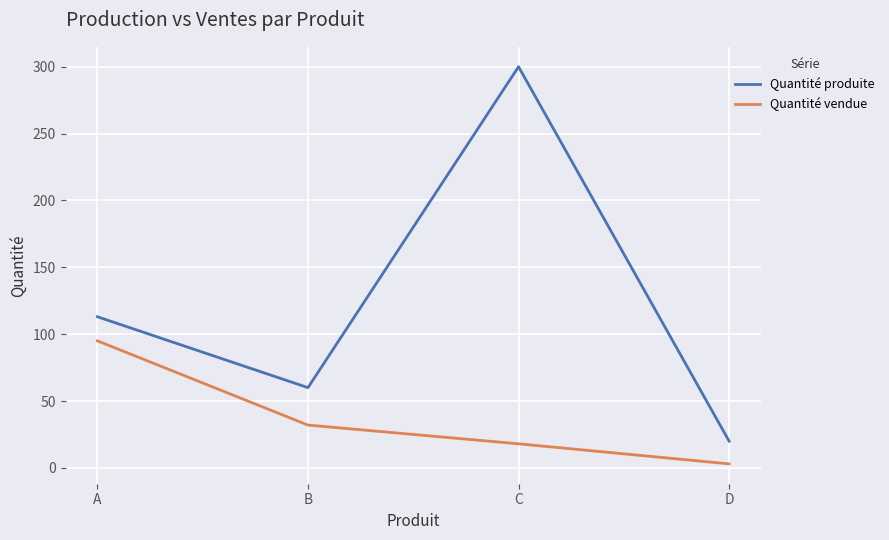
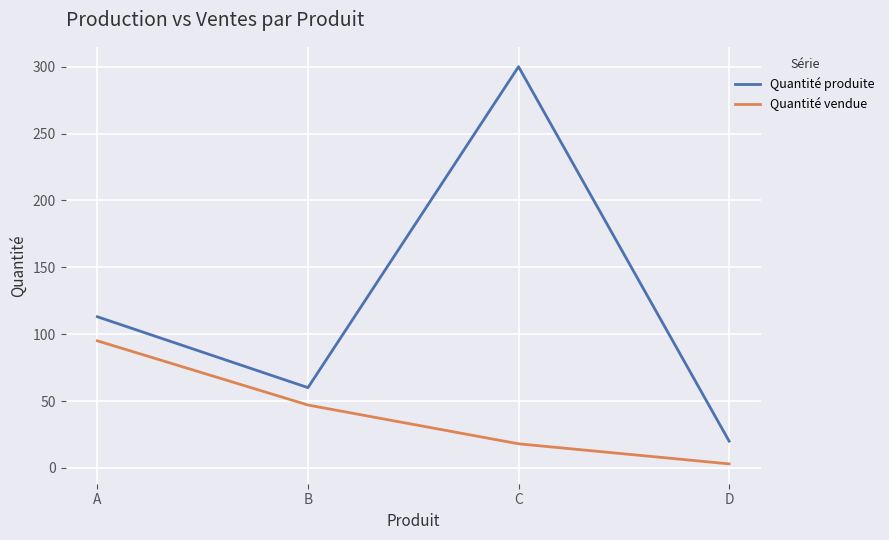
  {
    "Quantité produite": {
      "A": 113,
      "B": 60,
      "C": 300,
      "D": 20
    },
    "Quantité vendue": {
      "A": 95,
-     "B": 32,
+     "B": 47,
      "C": 18,
      "D": 3
    }
  }
